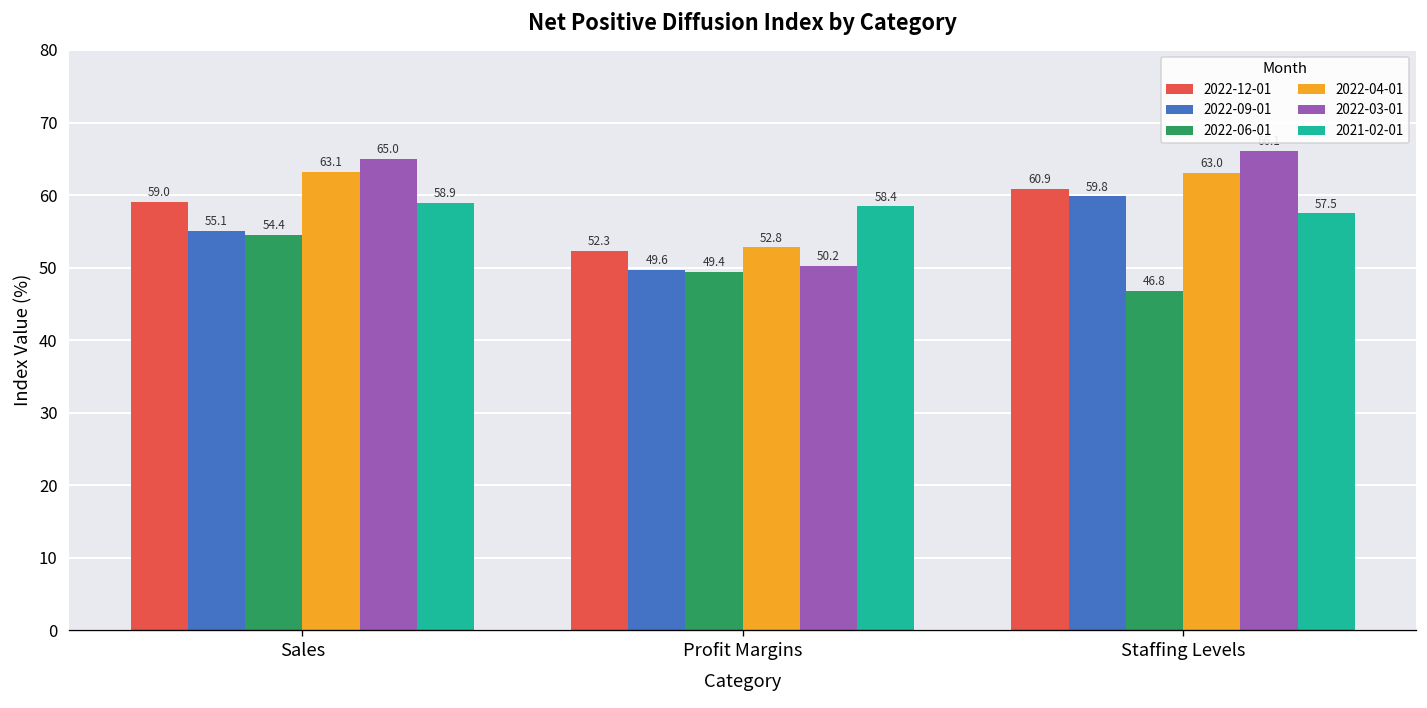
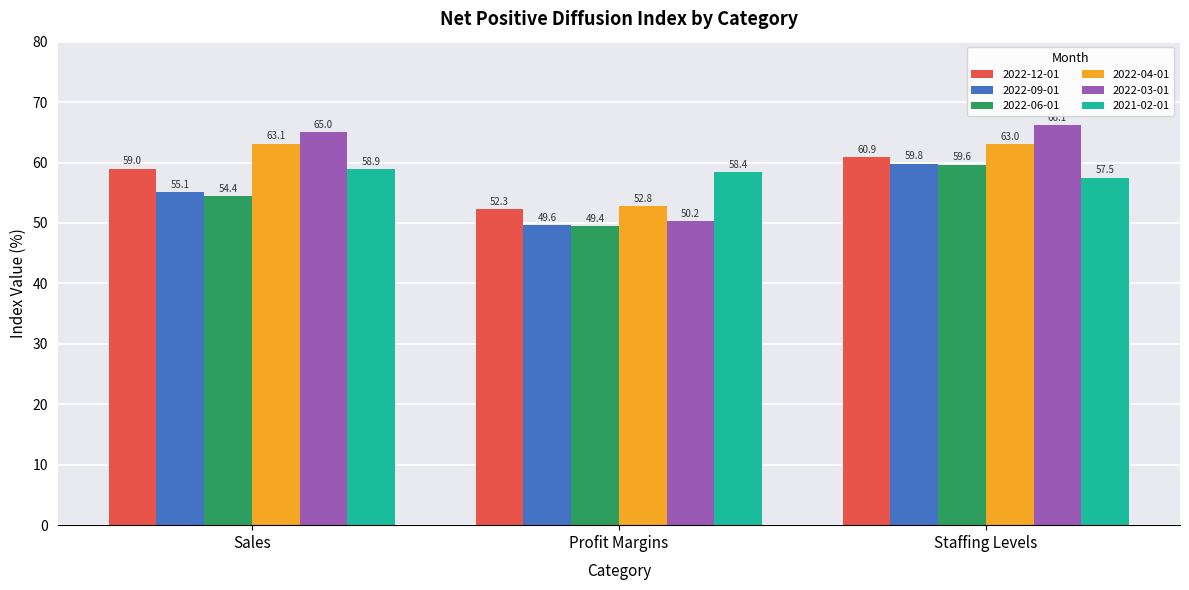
  {
    "2022-12-01": {
      "Sales": 59.0,
      "Profit Margins": 52.3,
      "Staffing Levels": 60.9
    },
    "2022-09-01": {
      "Sales": 55.1,
      "Profit Margins": 49.6,
      "Staffing Levels": 59.8
    },
    "2022-06-01": {
      "Sales": 54.4,
      "Profit Margins": 49.4,
-     "Staffing Levels": 46.8
+     "Staffing Levels": 59.6
    },
    "2022-04-01": {
      "Sales": 63.1,
      "Profit Margins": 52.8,
      "Staffing Levels": 63.0
    },
    "2022-03-01": {
      "Sales": 65.0,
      "Profit Margins": 50.2
    },
    "2021-02-01": {
      "Sales": 58.9,
      "Profit Margins": 58.4,
      "Staffing Levels": 57.5
    }
  }
